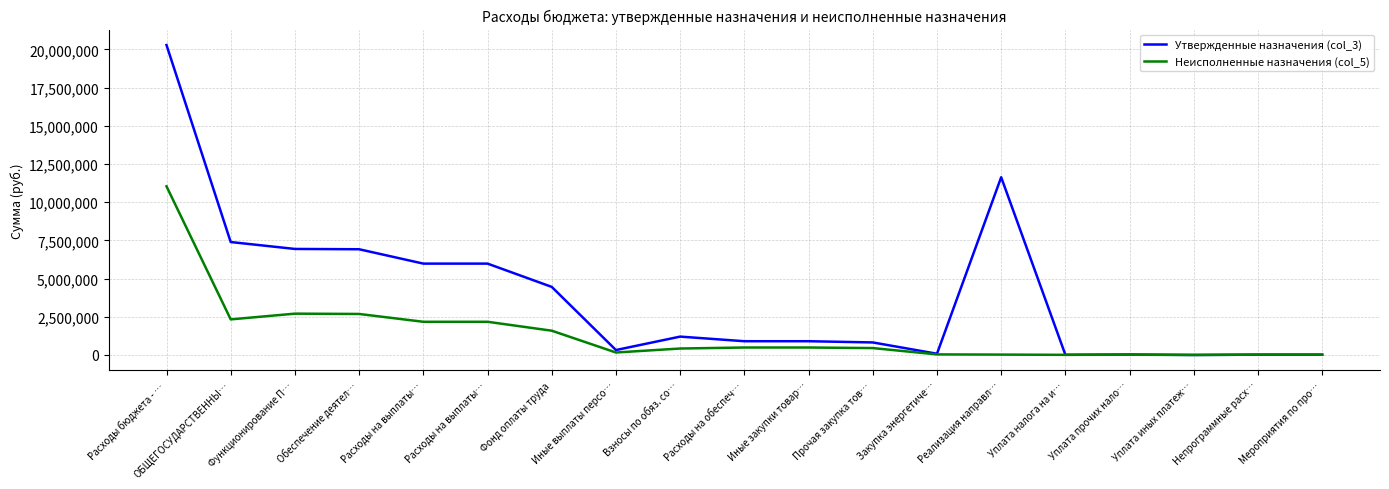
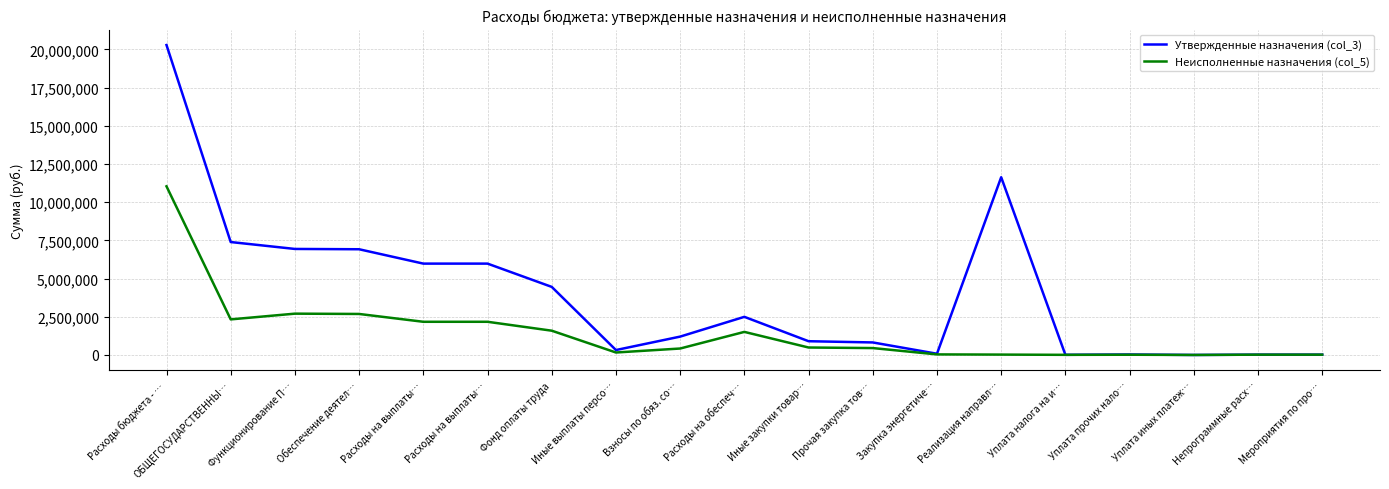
  {
    "Утвержденные назначения (col_3)": {
      "Расходы бюджета - …": "20,300,000",
      "ОБЩЕГОСУДАРСТВЕННЫ…": "7,400,000",
      "Функционирование П…": "6,900,000",
      "Обеспечение деятел…": "6,900,000",
      "Фонд оплаты труда": "4,500,000",
      "Взносы по обяз. со…": "1,200,000",
-     "Расходы на обеспеч…": "900,000",
+     "Расходы на обеспеч…": "2,500,000",
      "Иные закупки товар…": "900,000",
      "Прочая закупка тов…": "800,000",
      "Реализация направл…": "11,600,000"
    },
    "Неисполненные назначения (col_5)": {
      "Расходы бюджета - …": "11,000,000",
      "ОБЩЕГОСУДАРСТВЕННЫ…": "2,300,000",
      "Функционирование П…": "2,700,000",
      "Обеспечение деятел…": "2,700,000",
      "Фонд оплаты труда": "1,600,000",
      "Взносы по обяз. со…": "400,000",
-     "Расходы на обеспеч…": "500,000",
+     "Расходы на обеспеч…": "1,500,000",
      "Иные закупки товар…": "500,000",
      "Прочая закупка тов…": "500,000",
      "Реализация направл…": "0"
    }
  }
